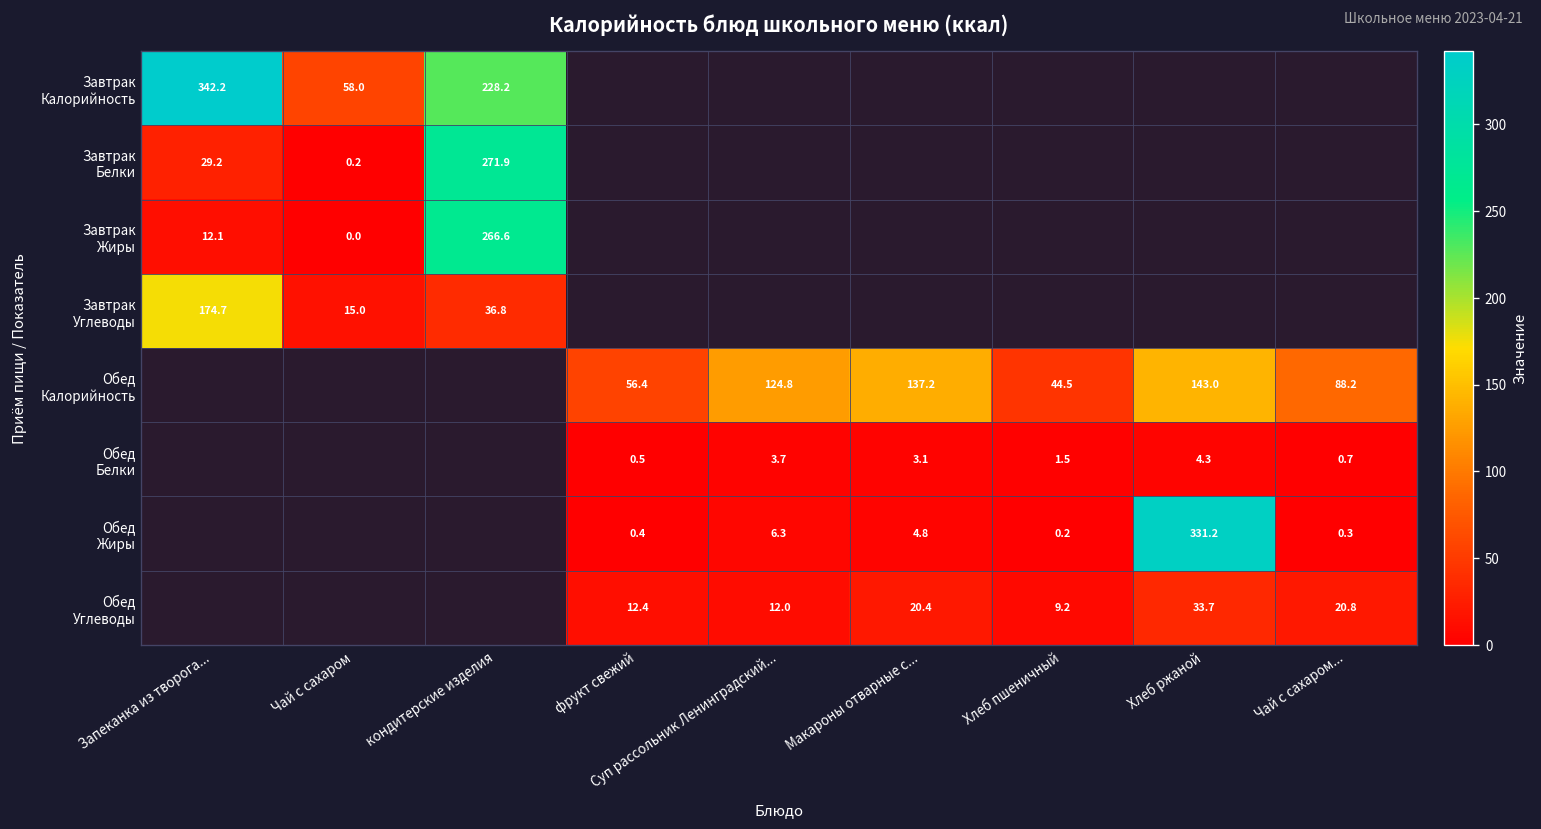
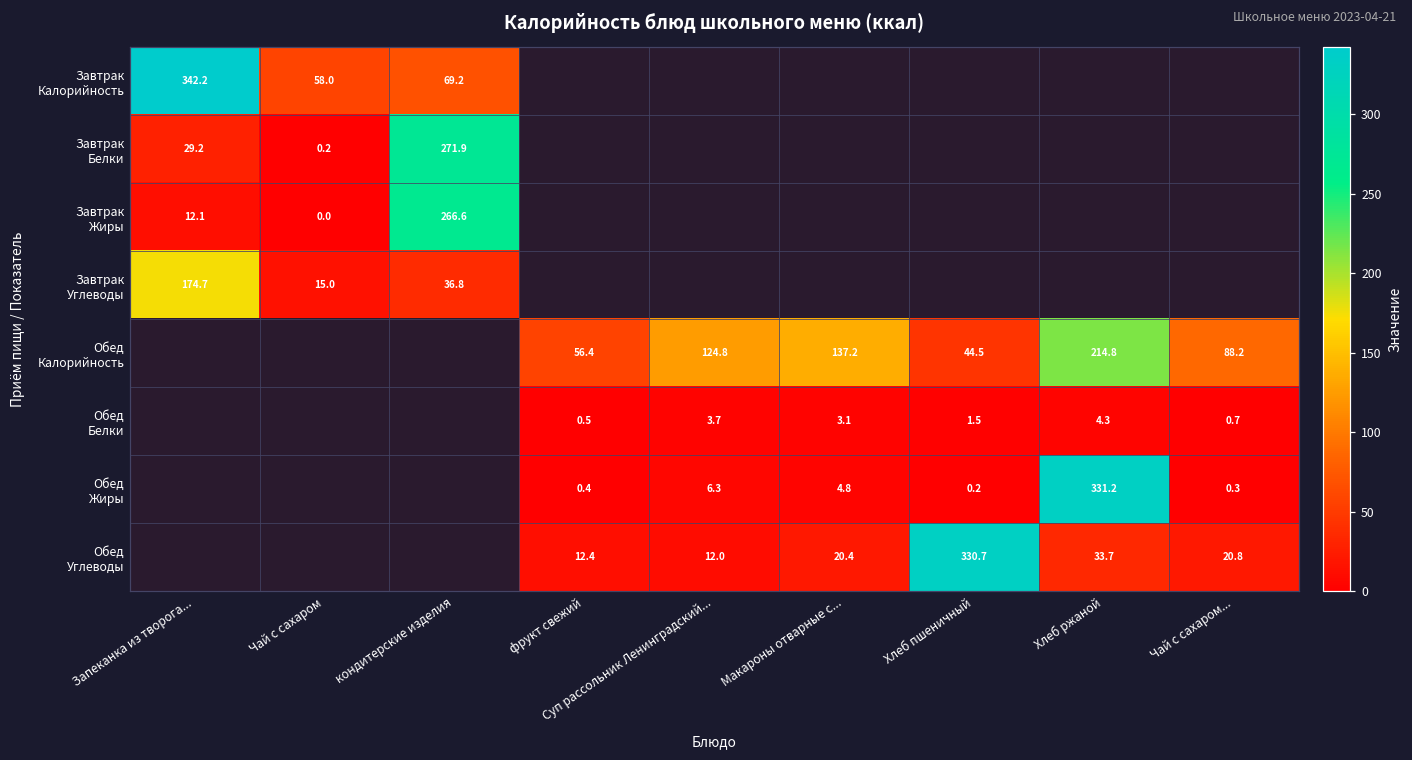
  {
    "Завтрак Калорийность": {
      "Запеканка из творога...": 342.2,
      "Чай с сахаром": 58.0,
-     "кондитерские изделия": 228.2
+     "кондитерские изделия": 69.2
    },
    "Завтрак Белки": {
      "Запеканка из творога...": 29.2,
      "Чай с сахаром": 0.2,
      "кондитерские изделия": 271.9
    },
    "Завтрак Жиры": {
      "Запеканка из творога...": 12.1,
      "Чай с сахаром": 0.0,
      "кондитерские изделия": 266.6
    },
    "Завтрак Углеводы": {
      "Запеканка из творога...": 174.7,
      "Чай с сахаром": 15.0,
      "кондитерские изделия": 36.8
    },
    "Обед Калорийность": {
      "фрукт свежий": 56.4,
      "Суп рассольник Ленинградский...": 124.8,
      "Макароны отварные с...": 137.2,
      "Хлеб пшеничный": 44.5,
-     "Хлеб ржаной": 143.0,
+     "Хлеб ржаной": 214.8,
      "Чай с сахаром...": 88.2
    },
    "Обед Белки": {
      "фрукт свежий": 0.5,
      "Суп рассольник Ленинградский...": 3.7,
      "Макароны отварные с...": 3.1,
      "Хлеб пшеничный": 1.5,
      "Хлеб ржаной": 4.3,
      "Чай с сахаром...": 0.7
    },
    "Обед Жиры": {
      "фрукт свежий": 0.4,
      "Суп рассольник Ленинградский...": 6.3,
      "Макароны отварные с...": 4.8,
      "Хлеб пшеничный": 0.2,
      "Хлеб ржаной": 331.2,
      "Чай с сахаром...": 0.3
    },
    "Обед Углеводы": {
      "фрукт свежий": 12.4,
      "Суп рассольник Ленинградский...": 12.0,
      "Макароны отварные с...": 20.4,
-     "Хлеб пшеничный": 9.2,
+     "Хлеб пшеничный": 330.7,
      "Хлеб ржаной": 33.7,
      "Чай с сахаром...": 20.8
    }
  }
